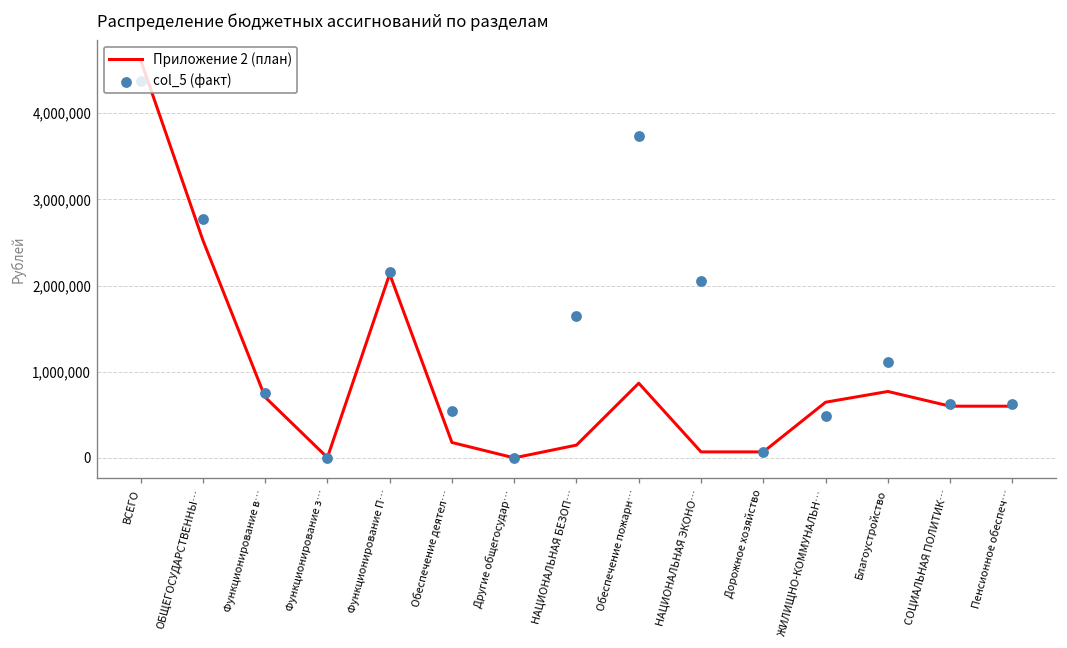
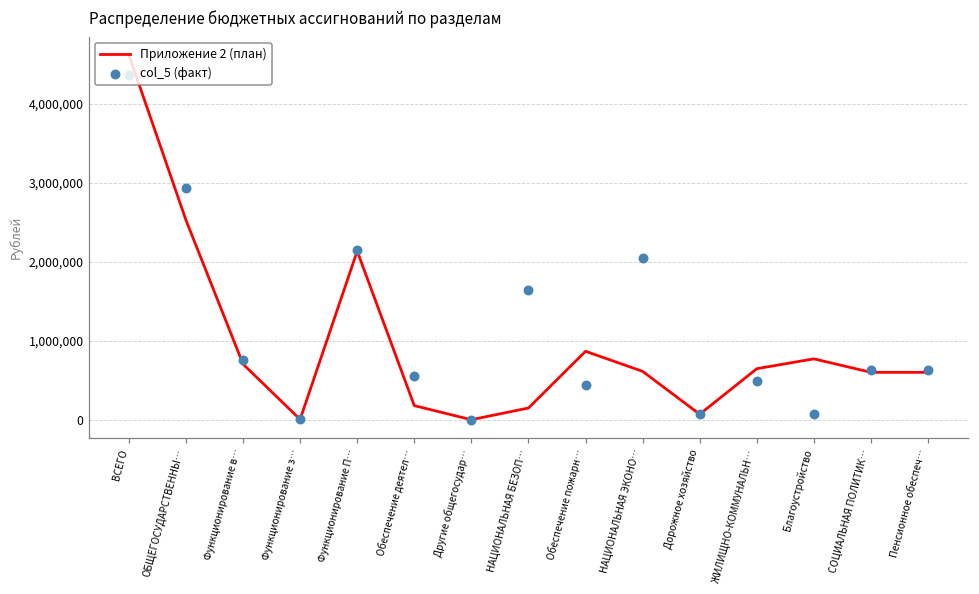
  {
    "col_5 (факт)": {
-     "ОБЩЕГОСУДАРСТВЕННЫ…": "2,800,000",
-     "Обеспечение пожарн…": "3,700,000",
-     "Благоустройство": "1,100,000"
+     "ОБЩЕГОСУДАРСТВЕННЫ…": "2,900,000",
+     "Обеспечение пожарн…": "400,000",
+     "Благоустройство": "100,000"
    },
    "Приложение 2 (план)": {
      "ОБЩЕГОСУДАРСТВЕННЫ…": "2,500,000",
      "Функционирование в…": "700,000",
      "Обеспечение деятел…": "200,000",
      "НАЦИОНАЛЬНАЯ БЕЗОП…": "100,000",
      "Обеспечение пожарн…": "900,000",
-     "НАЦИОНАЛЬНАЯ ЭКОНО…": "100,000",
+     "НАЦИОНАЛЬНАЯ ЭКОНО…": "600,000",
      "ЖИЛИЩНО-КОММУНАЛЬН…": "600,000",
      "Благоустройство": "800,000"
    }
  }
